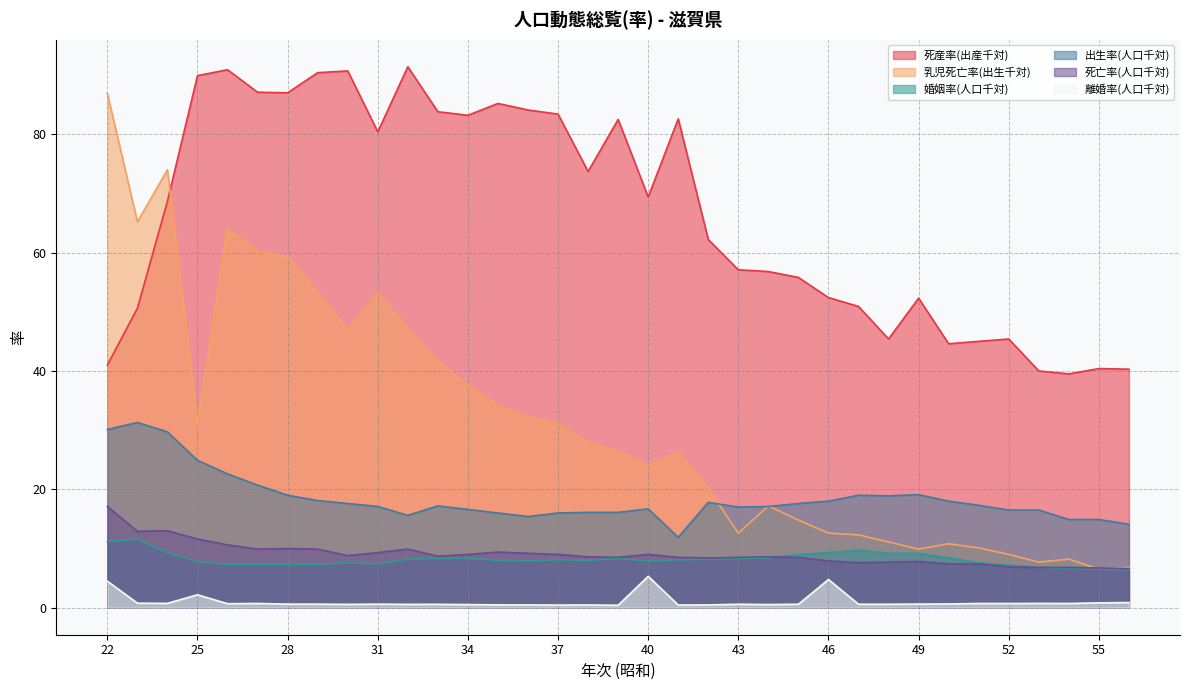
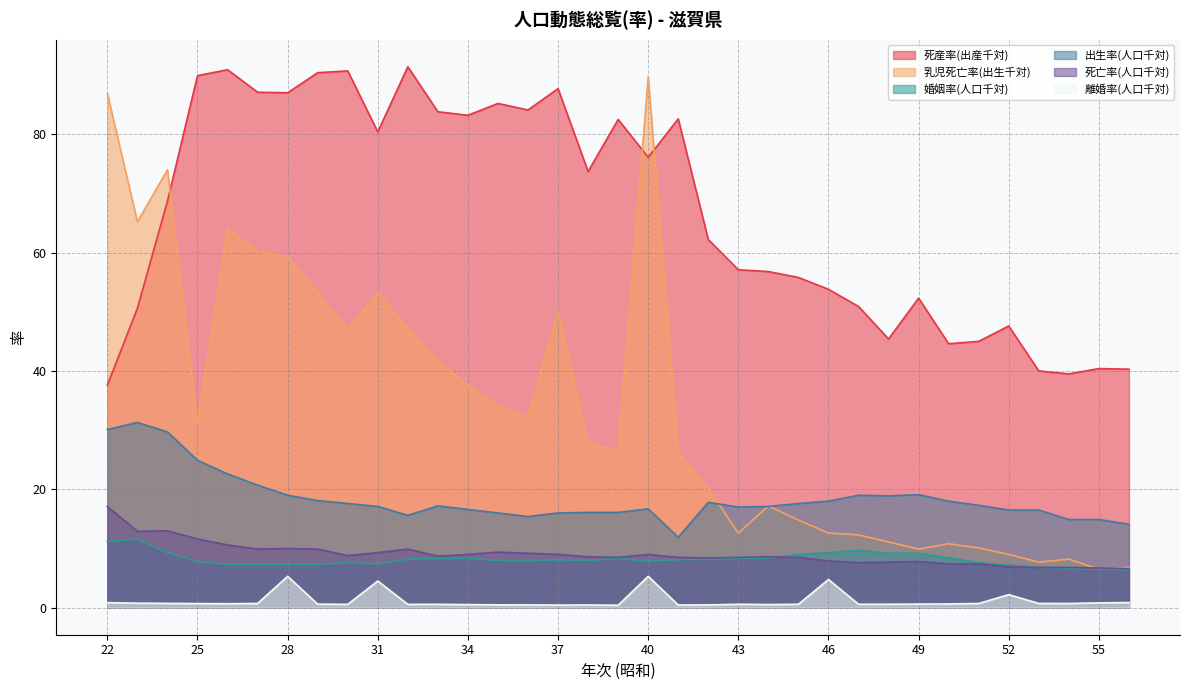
  {
    "死産率(出産千対)": {
-     "22": 41,
+     "22": 38,
      "25": 90,
      "28": 87,
      "31": 80,
      "34": 83,
-     "37": 83,
-     "40": 69,
+     "37": 88,
+     "40": 76,
      "43": 57,
-     "46": 52,
+     "46": 54,
      "49": 52,
-     "52": 45,
+     "52": 48,
      "55": 40
    },
    "乳児死亡率(出生千対)": {
      "22": 87,
      "25": 31,
      "28": 59,
      "31": 53,
      "34": 38,
-     "37": 31,
-     "40": 24,
+     "37": 50,
+     "40": 90,
      "43": 13,
      "46": 13,
      "49": 10,
      "52": 9
    },
    "離婚率(人口千対)": {
-     "22": 4,
-     "25": 2,
-     "28": 1,
-     "31": 1,
+     "22": 1,
+     "25": 1,
+     "28": 5,
+     "31": 5,
      "34": 1,
      "37": 0,
      "40": 5,
      "43": 1,
      "46": 5,
      "49": 1,
-     "52": 1,
+     "52": 2,
      "55": 1
    }
  }
